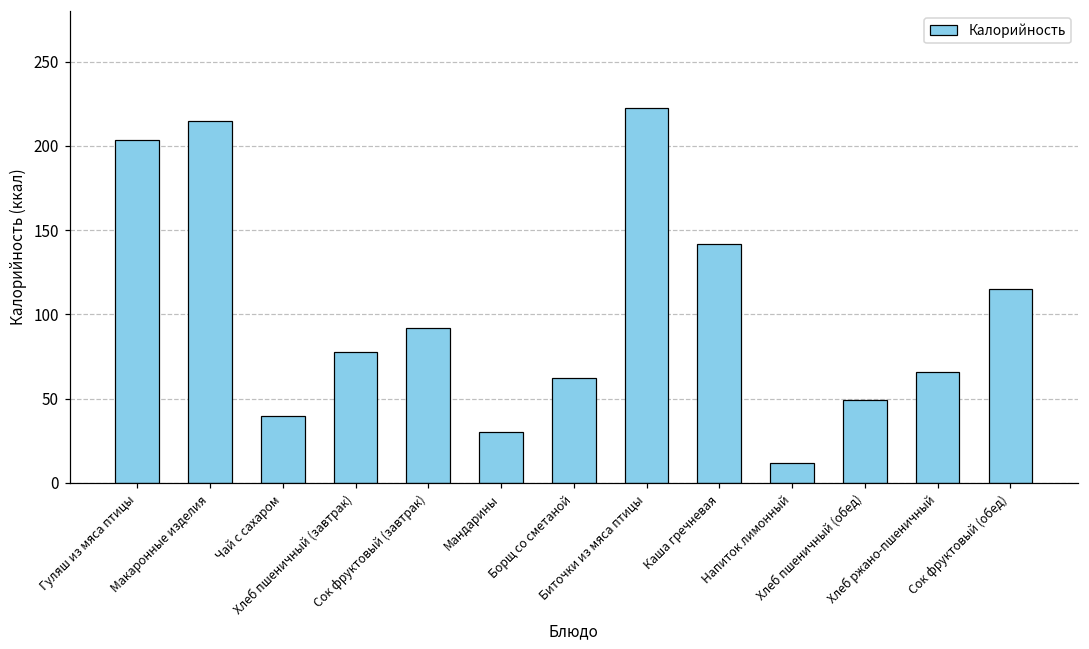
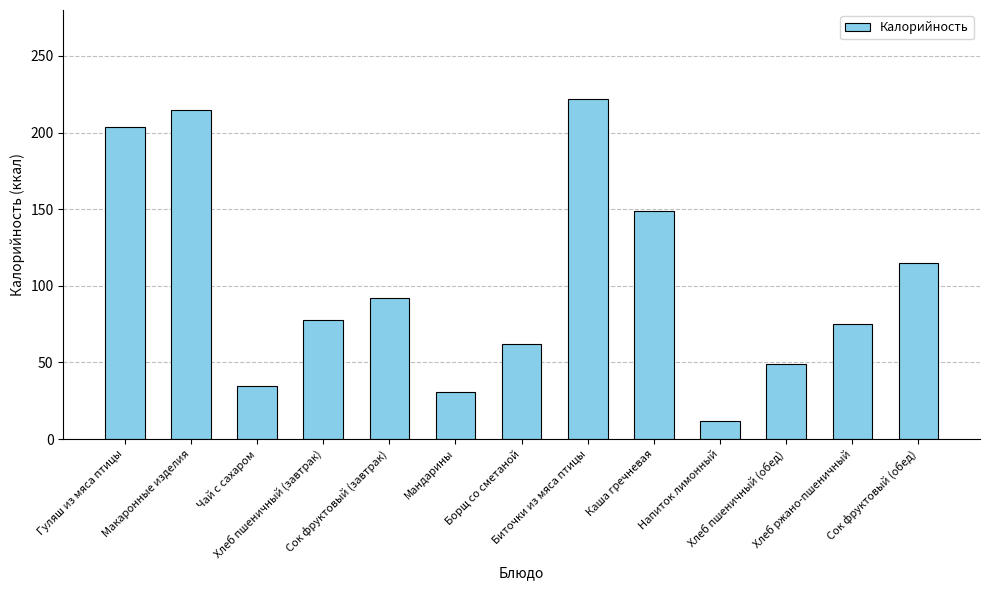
  {
    "Гуляш из мяса птицы": 204,
    "Макаронные изделия": 214,
-   "Чай с сахаром": 40,
+   "Чай с сахаром": 35,
    "Хлеб пшеничный (завтрак)": 78,
    "Сок фруктовый (завтрак)": 92,
    "Мандарины": 30,
    "Борщ со сметаной": 62,
    "Биточки из мяса птицы": 222,
-   "Каша гречневая": 142,
+   "Каша гречневая": 149,
    "Напиток лимонный": 12,
    "Хлеб пшеничный (обед)": 49,
-   "Хлеб ржано-пшеничный": 66,
+   "Хлеб ржано-пшеничный": 75,
    "Сок фруктовый (обед)": 115
  }
